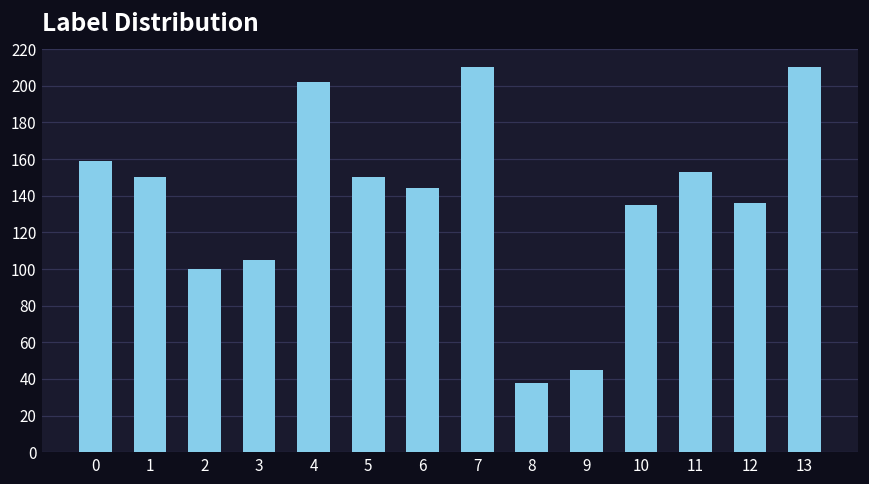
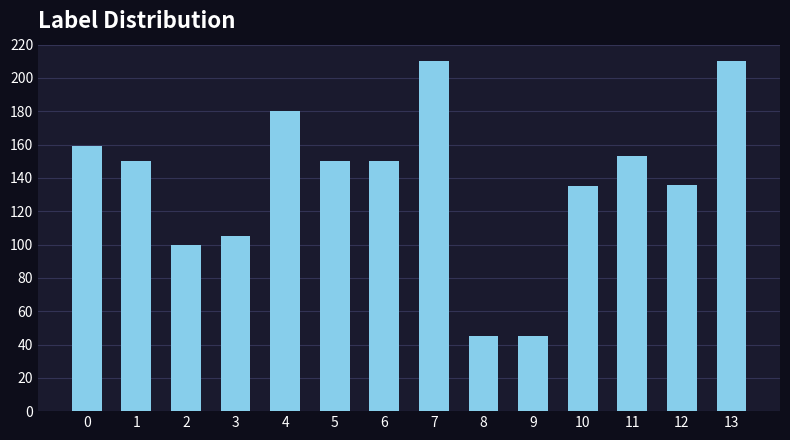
  {
    "0": 159,
    "1": 150,
    "2": 100,
    "3": 105,
-   "4": 202,
+   "4": 180,
    "5": 150,
-   "6": 144,
+   "6": 150,
    "7": 210,
-   "8": 38,
+   "8": 45,
    "9": 45,
    "10": 135,
    "11": 153,
    "12": 136,
    "13": 210
  }
